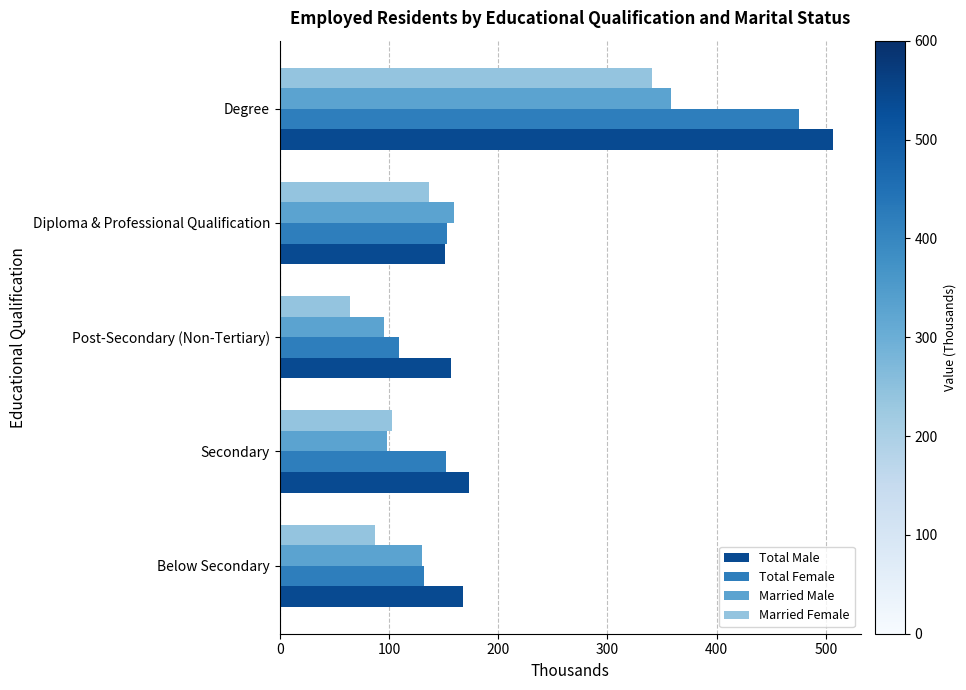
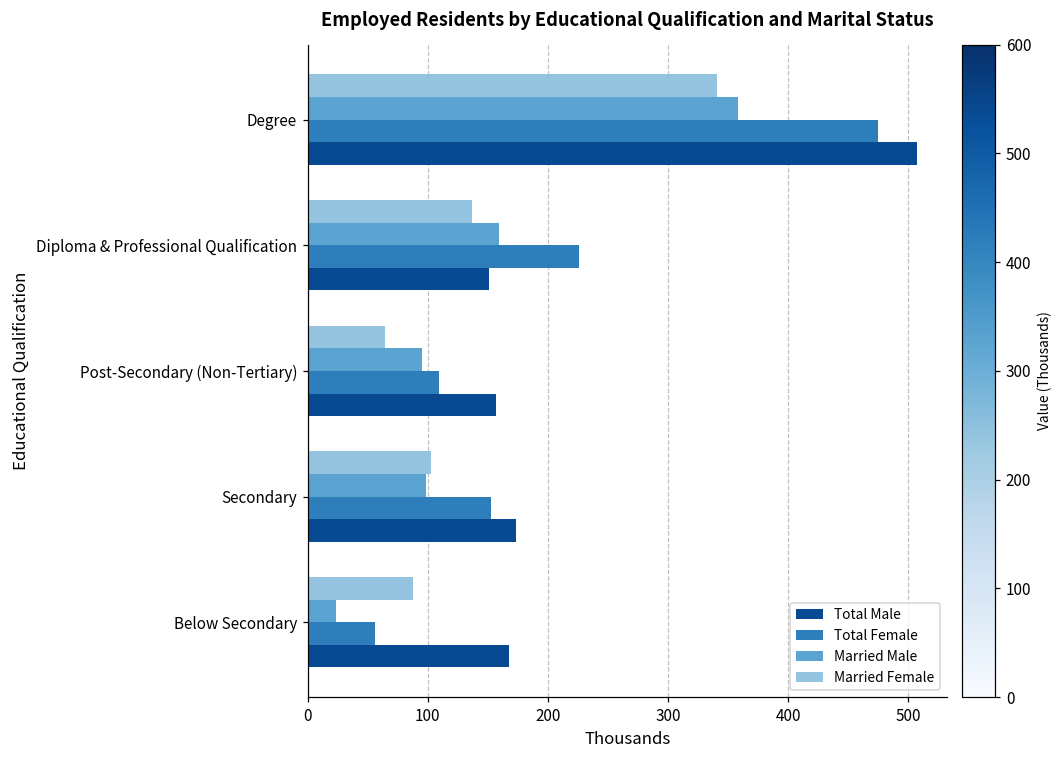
  {
    "Total Male": {
      "Degree": 507,
      "Diploma & Professional Qualification": 151,
      "Post-Secondary (Non-Tertiary)": 157,
      "Secondary": 174,
      "Below Secondary": 168
    },
    "Total Female": {
      "Degree": 475,
-     "Diploma & Professional Qualification": 153,
+     "Diploma & Professional Qualification": 226,
      "Post-Secondary (Non-Tertiary)": 109,
      "Secondary": 152,
-     "Below Secondary": 132
+     "Below Secondary": 56
    },
    "Married Male": {
      "Degree": 358,
      "Diploma & Professional Qualification": 160,
      "Post-Secondary (Non-Tertiary)": 95,
      "Secondary": 99,
-     "Below Secondary": 130
+     "Below Secondary": 24
    },
    "Married Female": {
      "Degree": 341,
      "Diploma & Professional Qualification": 136,
      "Post-Secondary (Non-Tertiary)": 65,
      "Secondary": 103,
      "Below Secondary": 87
    }
  }
